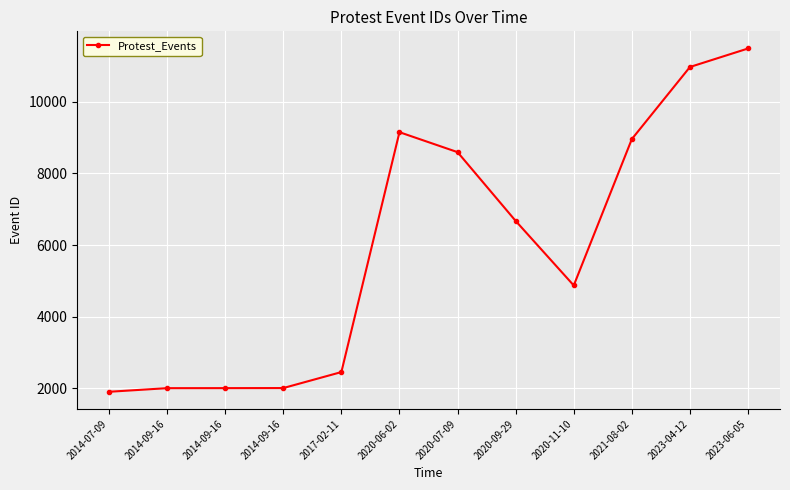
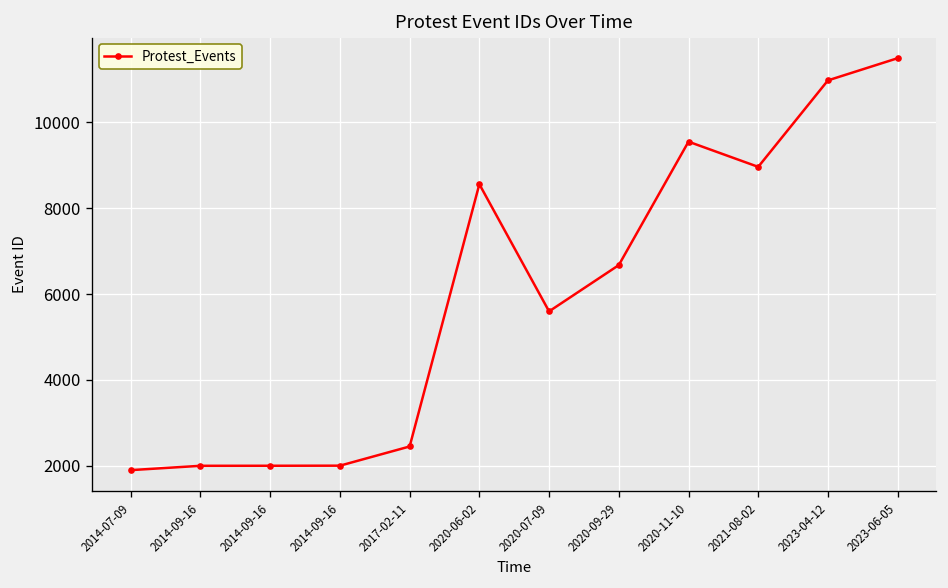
  {
    "2014-07-09": 1900,
    "2017-02-11": 2400,
-   "2020-06-02": 9200,
-   "2020-07-09": 8600,
+   "2020-06-02": 8600,
+   "2020-07-09": 5600,
    "2020-09-29": 6700,
-   "2020-11-10": 4900,
+   "2020-11-10": 9600,
    "2021-08-02": 9000,
    "2023-04-12": 11000,
    "2023-06-05": 11500
  }
